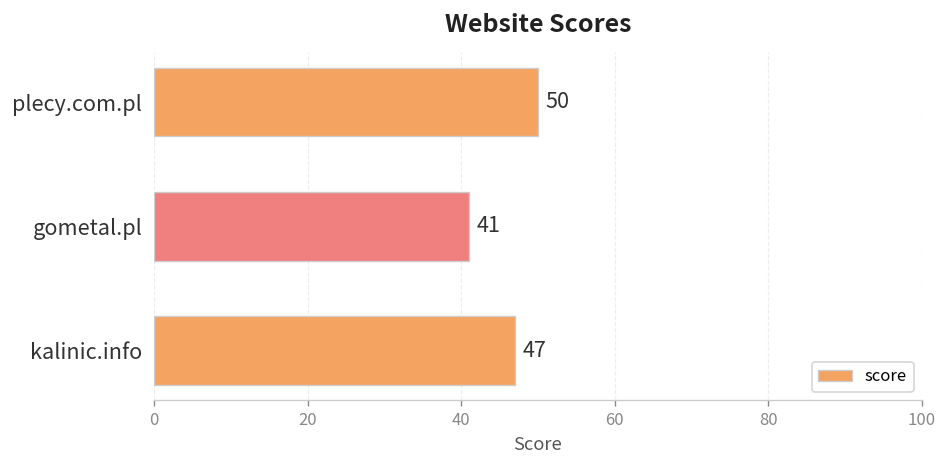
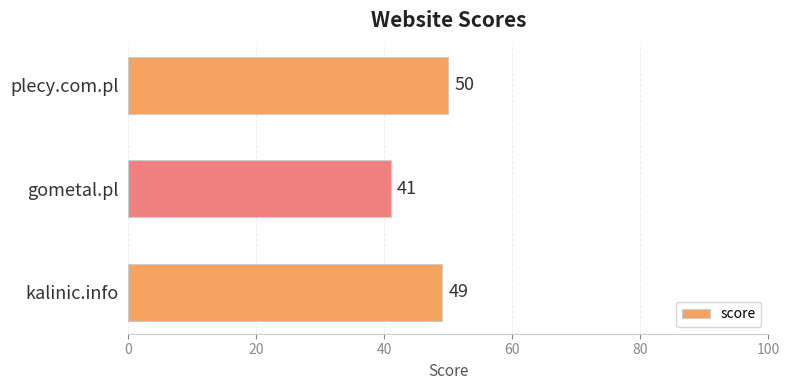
  {
    "plecy.com.pl": 50,
    "gometal.pl": 41,
-   "kalinic.info": 47
+   "kalinic.info": 49
  }
